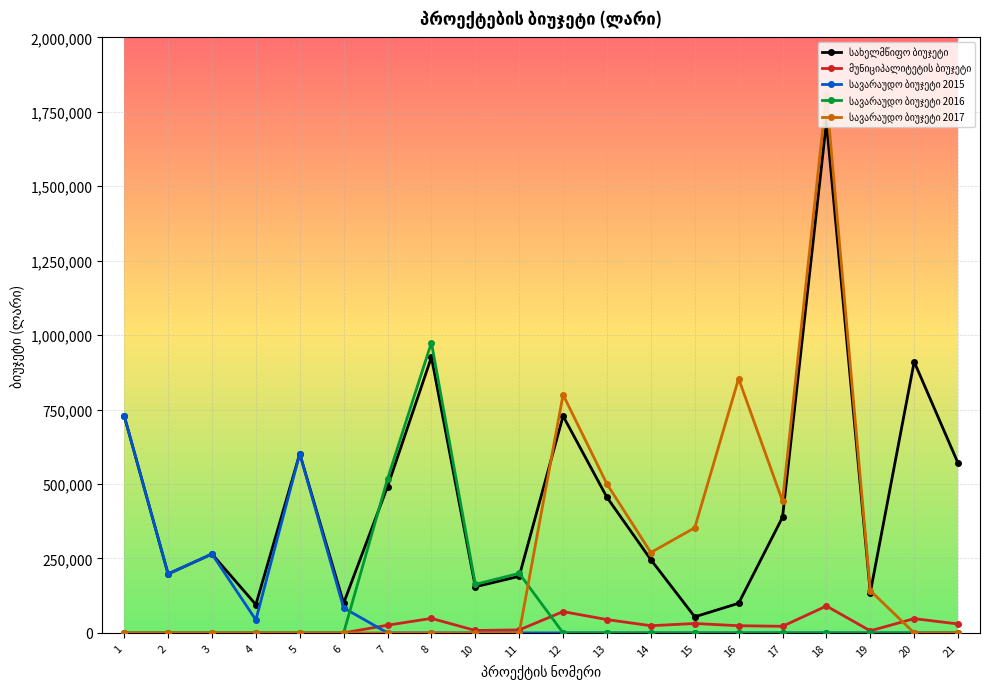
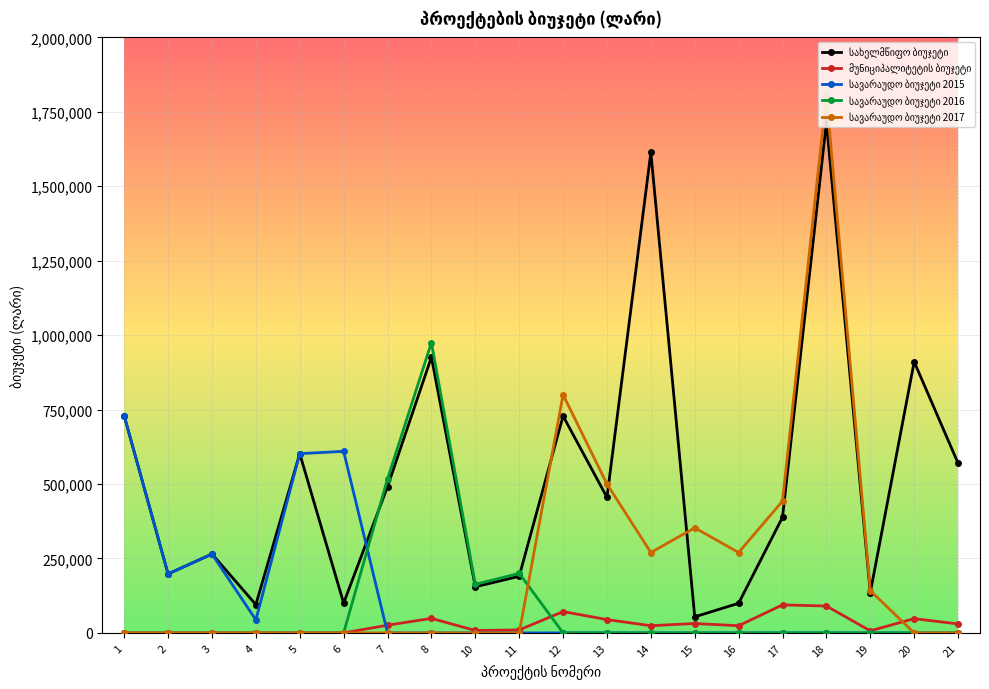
  {
    "სახელმწიფო ბიუჯეტი": {
      "4": "100,000",
      "6": "100,000",
      "7": "490,000",
      "8": "930,000",
      "11": "190,000",
      "12": "730,000",
      "13": "460,000",
-     "14": "250,000",
+     "14": "1,610,000",
      "15": "50,000",
      "16": "100,000",
      "17": "390,000",
      "20": "910,000",
      "21": "570,000"
    },
    "მუნიციპალიტეტის ბიუჯეტი": {
      "7": "30,000",
      "8": "50,000",
      "11": "10,000",
      "12": "70,000",
      "13": "40,000",
      "14": "20,000",
      "15": "30,000",
      "16": "20,000",
-     "17": "20,000",
+     "17": "90,000",
      "18": "90,000",
      "20": "50,000",
      "21": "30,000"
    },
    "სავარაუდო ბიუჯეტი 2015": {
      "4": "40,000",
-     "6": "80,000"
+     "6": "610,000"
    },
    "სავარაუდო ბიუჯეტი 2016": {
      "7": "520,000",
      "8": "970,000",
      "11": "200,000"
    },
    "სავარაუდო ბიუჯეტი 2017": {
      "12": "800,000",
      "13": "500,000",
      "14": "270,000",
      "15": "350,000",
-     "16": "850,000",
+     "16": "270,000",
      "17": "440,000"
    }
  }
